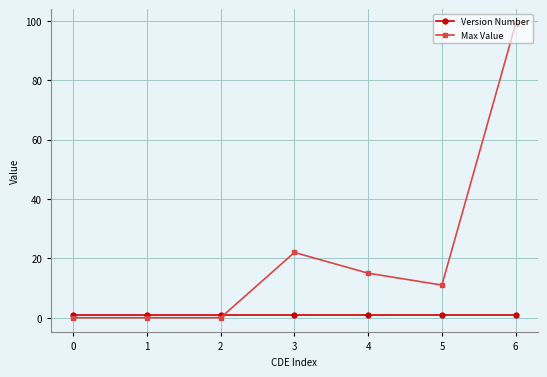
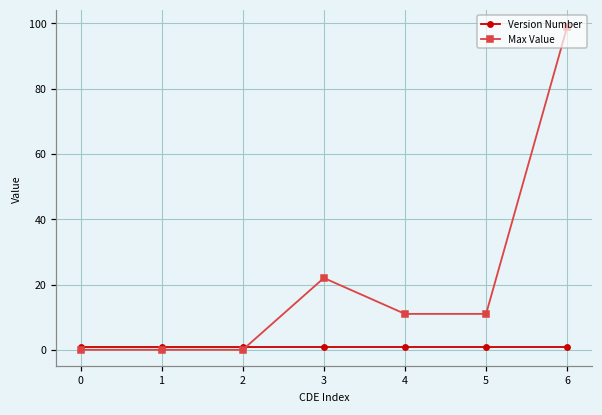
  {
    "Version Number": {
      "0": 1,
      "1": 1,
      "2": 1,
      "3": 1,
      "4": 1,
      "5": 1,
      "6": 1
    },
    "Max Value": {
      "0": 0,
      "1": 0,
      "2": 0,
      "3": 22,
-     "4": 15,
+     "4": 11,
      "5": 11
    }
  }
